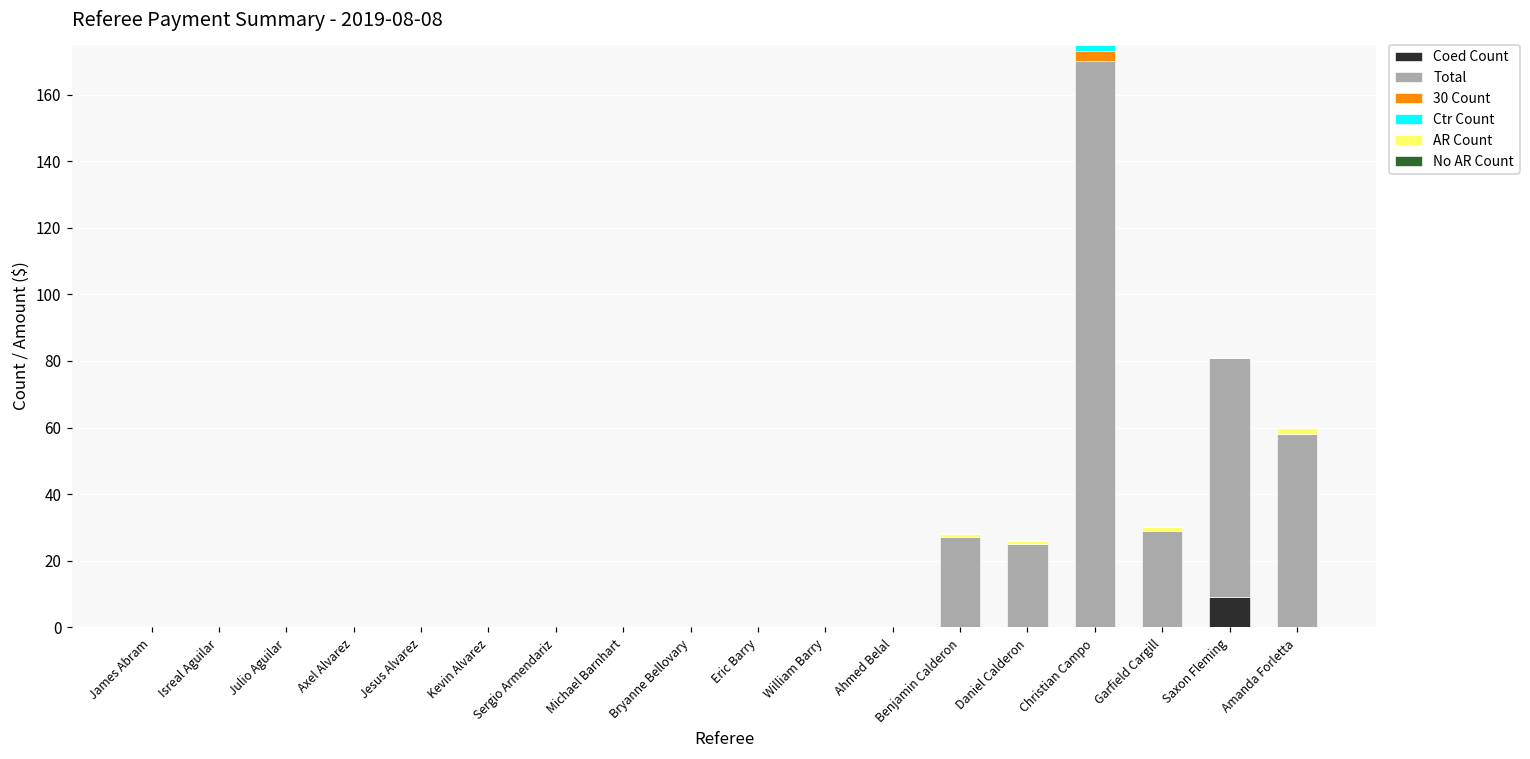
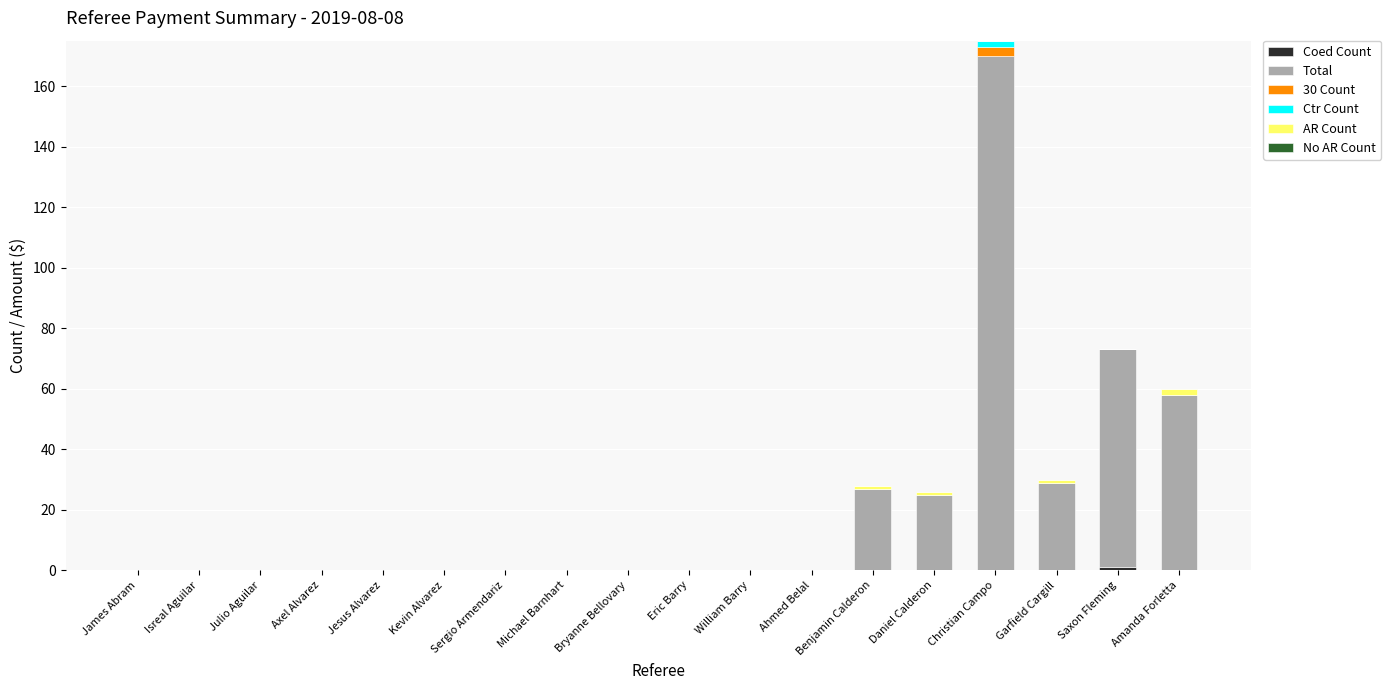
  {
    "Coed Count": {
      "James Abram": 0,
      "Isreal Aguilar": 0,
      "Julio Aguilar": 0,
      "Axel Alvarez": 0,
      "Jesus Alvarez": 0,
      "Kevin Alvarez": 0,
      "Sergio Armendariz": 0,
      "Michael Barnhart": 0,
      "Bryanne Bellovary": 0,
      "Eric Barry": 0,
      "William Barry": 0,
      "Ahmed Belal": 0,
      "Benjamin Calderon": 0,
      "Daniel Calderon": 0,
      "Christian Campo": 0,
      "Garfield Cargill": 0,
-     "Saxon Fleming": 9,
+     "Saxon Fleming": 1,
      "Amanda Forletta": 0
    },
    "Total": {
      "James Abram": 0,
      "Isreal Aguilar": 0,
      "Julio Aguilar": 0,
      "Axel Alvarez": 0,
      "Jesus Alvarez": 0,
      "Kevin Alvarez": 0,
      "Sergio Armendariz": 0,
      "Michael Barnhart": 0,
      "Bryanne Bellovary": 0,
      "Eric Barry": 0,
      "William Barry": 0,
      "Ahmed Belal": 0,
      "Benjamin Calderon": 27,
      "Daniel Calderon": 25,
      "Christian Campo": 170,
      "Garfield Cargill": 29,
      "Saxon Fleming": 72,
      "Amanda Forletta": 58
    },
    "30 Count": {
      "James Abram": 0,
      "Isreal Aguilar": 0,
      "Julio Aguilar": 0,
      "Axel Alvarez": 0,
      "Jesus Alvarez": 0,
      "Kevin Alvarez": 0,
      "Sergio Armendariz": 0,
      "Michael Barnhart": 0,
      "Bryanne Bellovary": 0,
      "Eric Barry": 0,
      "William Barry": 0,
      "Ahmed Belal": 0,
      "Benjamin Calderon": 0,
      "Daniel Calderon": 0,
      "Christian Campo": 3,
      "Garfield Cargill": 0,
      "Saxon Fleming": 0,
      "Amanda Forletta": 0
    },
    "Ctr Count": {
      "James Abram": 0,
      "Isreal Aguilar": 0,
      "Julio Aguilar": 0,
      "Axel Alvarez": 0,
      "Jesus Alvarez": 0,
      "Kevin Alvarez": 0,
      "Sergio Armendariz": 0,
      "Michael Barnhart": 0,
      "Bryanne Bellovary": 0,
      "Eric Barry": 0,
      "William Barry": 0,
      "Ahmed Belal": 0,
      "Benjamin Calderon": 0,
      "Daniel Calderon": 0,
      "Christian Campo": 2,
      "Garfield Cargill": 0,
      "Saxon Fleming": 0,
      "Amanda Forletta": 0
    },
    "No AR Count": {
      "James Abram": 0,
      "Isreal Aguilar": 0,
      "Julio Aguilar": 0,
      "Axel Alvarez": 0,
      "Jesus Alvarez": 0,
      "Kevin Alvarez": 0,
      "Sergio Armendariz": 0,
      "Michael Barnhart": 0,
      "Bryanne Bellovary": 0,
      "Eric Barry": 0,
      "William Barry": 0,
      "Ahmed Belal": 0,
      "Christian Campo": 0,
      "Saxon Fleming": 0
    }
  }
